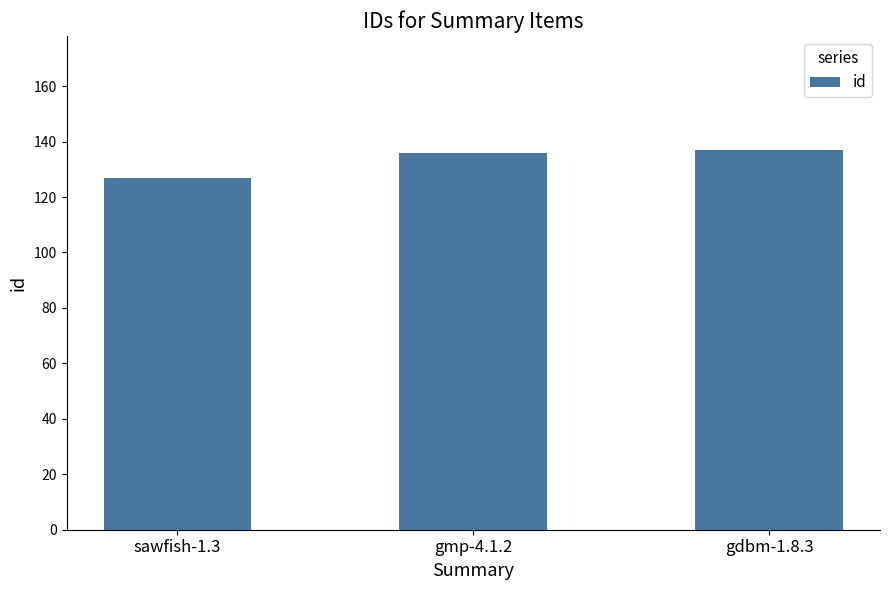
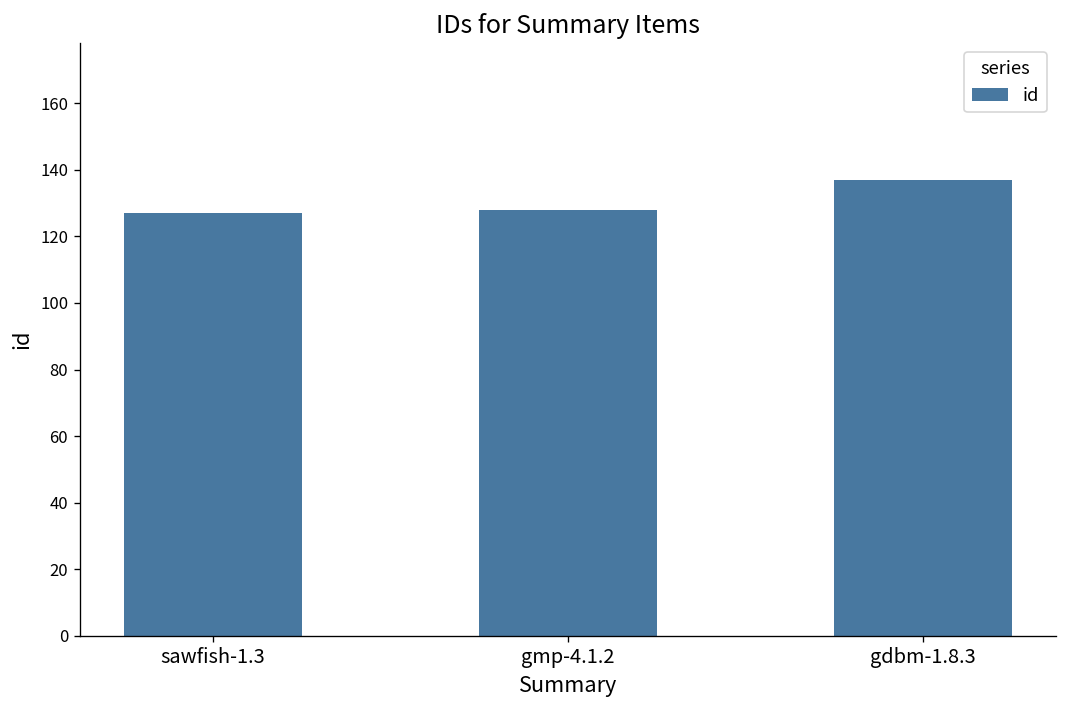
  {
    "sawfish-1.3": 127,
-   "gmp-4.1.2": 136,
+   "gmp-4.1.2": 128,
    "gdbm-1.8.3": 137
  }
